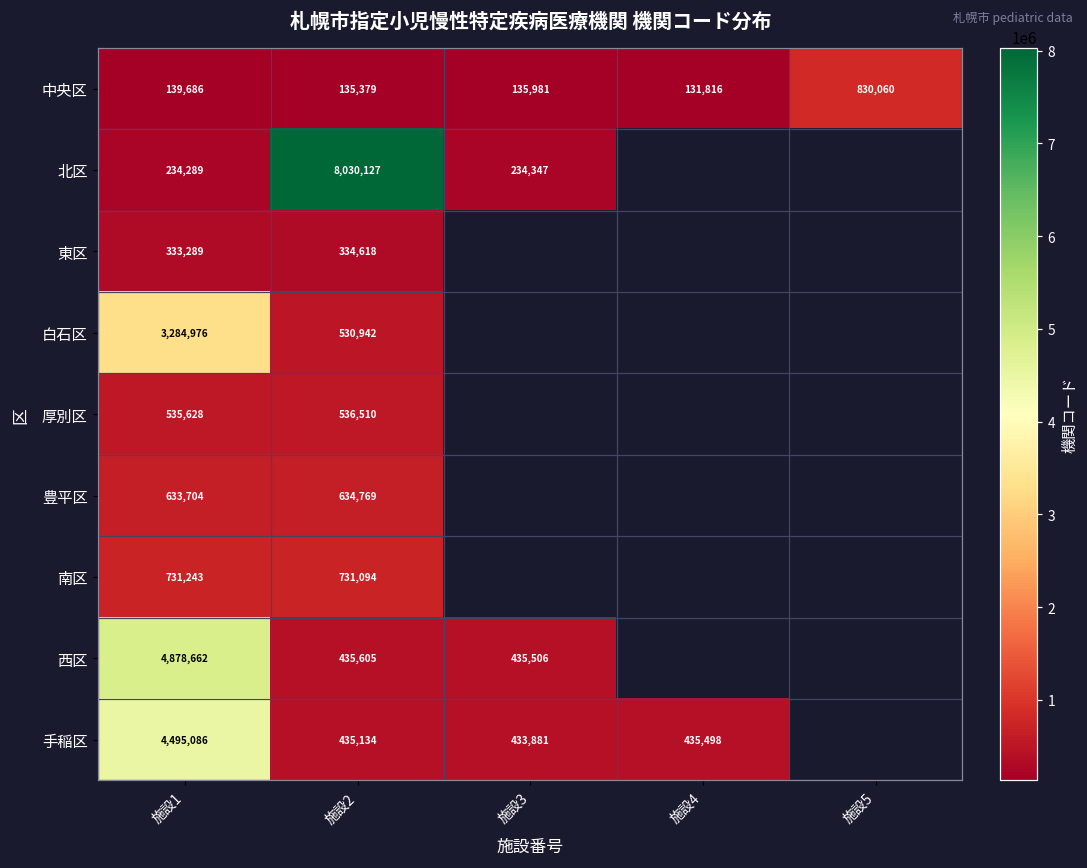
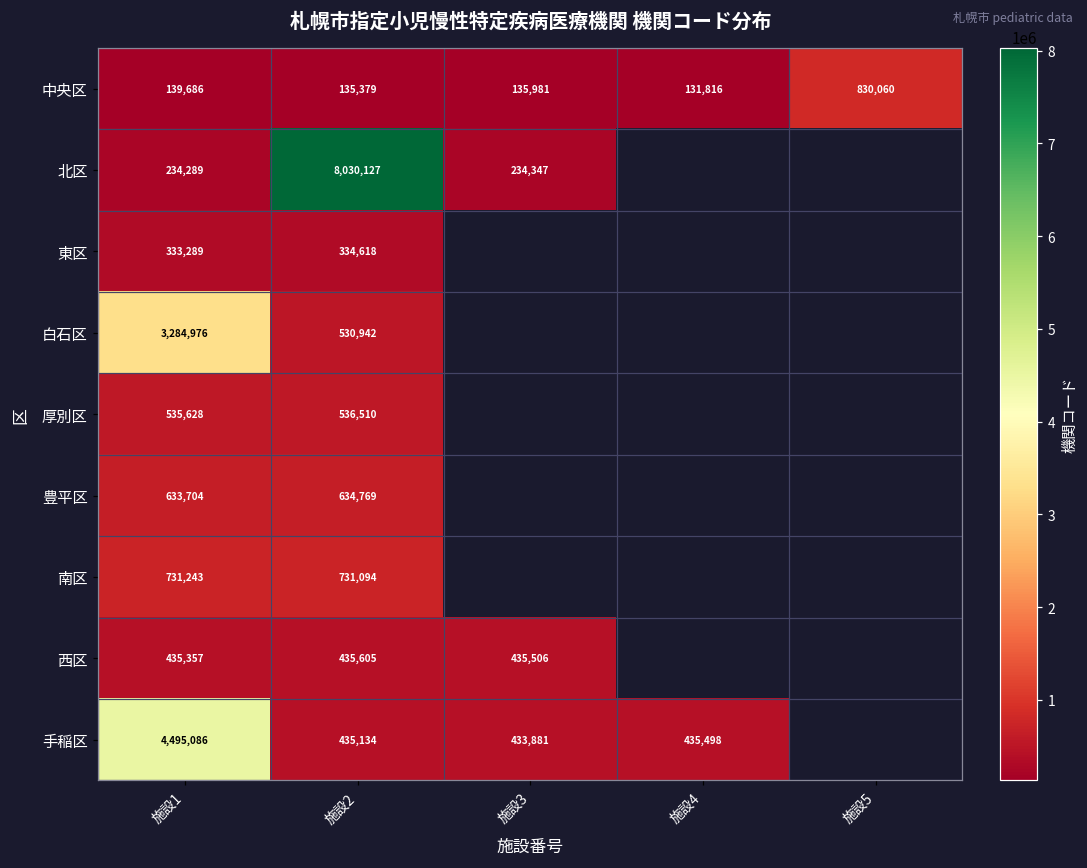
  {
    "中央区": {
      "施設1": "139,686",
      "施設2": "135,379",
      "施設3": "135,981",
      "施設4": "131,816",
      "施設5": "830,060"
    },
    "北区": {
      "施設1": "234,289",
      "施設2": "8,030,127",
      "施設3": "234,347"
    },
    "東区": {
      "施設1": "333,289",
      "施設2": "334,618"
    },
    "白石区": {
      "施設1": "3,284,976",
      "施設2": "530,942"
    },
    "厚別区": {
      "施設1": "535,628",
      "施設2": "536,510"
    },
    "豊平区": {
      "施設1": "633,704",
      "施設2": "634,769"
    },
    "南区": {
      "施設1": "731,243",
      "施設2": "731,094"
    },
    "西区": {
-     "施設1": "4,878,662",
+     "施設1": "435,357",
      "施設2": "435,605",
      "施設3": "435,506"
    },
    "手稲区": {
      "施設1": "4,495,086",
      "施設2": "435,134",
      "施設3": "433,881",
      "施設4": "435,498"
    }
  }
